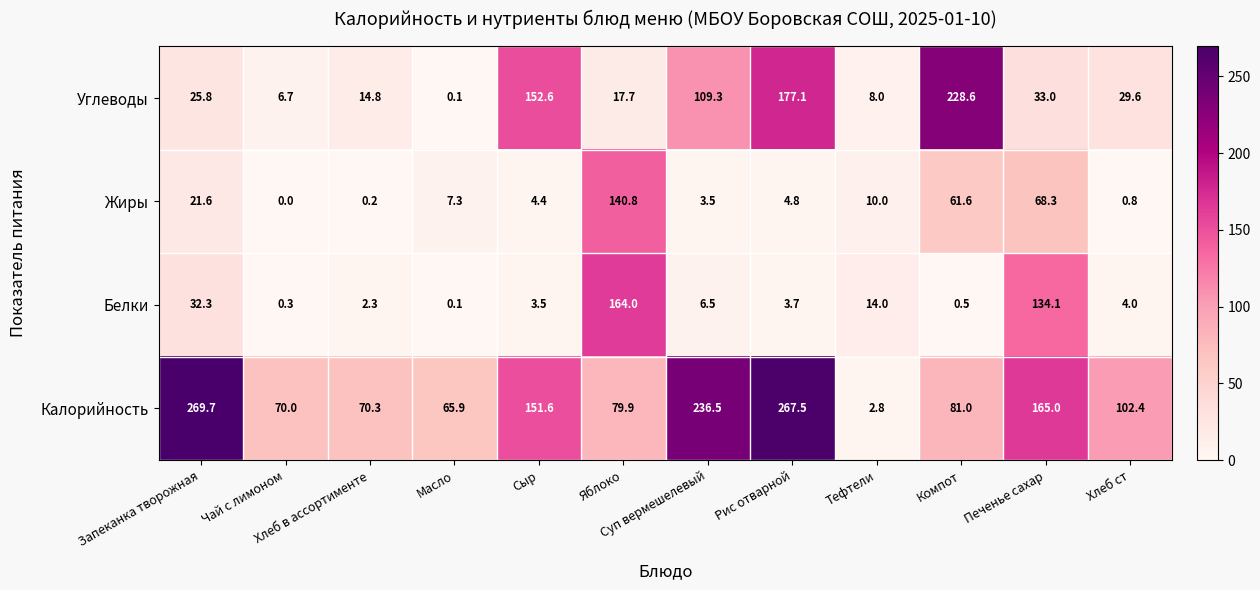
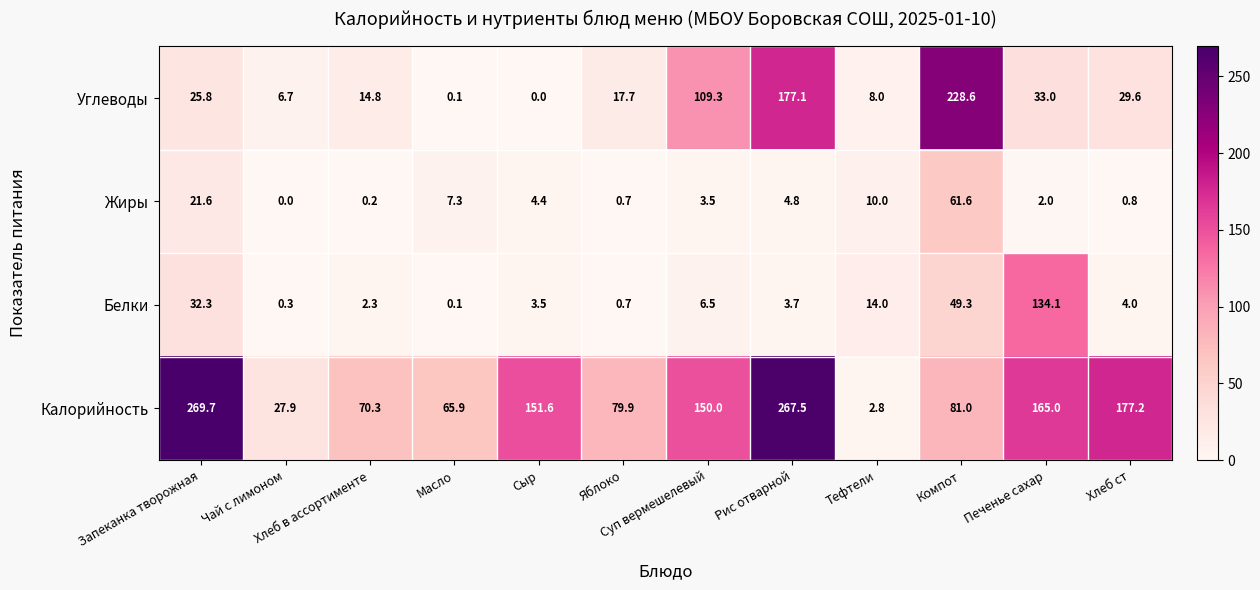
  {
    "Углеводы": {
      "Запеканка творожная": 25.8,
      "Чай с лимоном": 6.7,
      "Хлеб в ассортименте": 14.8,
      "Масло": 0.1,
-     "Сыр": 152.6,
+     "Сыр": 0.0,
      "Яблоко": 17.7,
      "Суп вермешелевый": 109.3,
      "Рис отварной": 177.1,
      "Тефтели": 8.0,
      "Компот": 228.6,
      "Печенье сахар": 33.0,
      "Хлеб ст": 29.6
    },
    "Жиры": {
      "Запеканка творожная": 21.6,
      "Чай с лимоном": 0.0,
      "Хлеб в ассортименте": 0.2,
      "Масло": 7.3,
      "Сыр": 4.4,
-     "Яблоко": 140.8,
+     "Яблоко": 0.7,
      "Суп вермешелевый": 3.5,
      "Рис отварной": 4.8,
      "Тефтели": 10.0,
      "Компот": 61.6,
-     "Печенье сахар": 68.3,
+     "Печенье сахар": 2.0,
      "Хлеб ст": 0.8
    },
    "Белки": {
      "Запеканка творожная": 32.3,
      "Чай с лимоном": 0.3,
      "Хлеб в ассортименте": 2.3,
      "Масло": 0.1,
      "Сыр": 3.5,
-     "Яблоко": 164.0,
+     "Яблоко": 0.7,
      "Суп вермешелевый": 6.5,
      "Рис отварной": 3.7,
      "Тефтели": 14.0,
-     "Компот": 0.5,
+     "Компот": 49.3,
      "Печенье сахар": 134.1,
      "Хлеб ст": 4.0
    },
    "Калорийность": {
      "Запеканка творожная": 269.7,
-     "Чай с лимоном": 70.0,
+     "Чай с лимоном": 27.9,
      "Хлеб в ассортименте": 70.3,
      "Масло": 65.9,
      "Сыр": 151.6,
      "Яблоко": 79.9,
-     "Суп вермешелевый": 236.5,
+     "Суп вермешелевый": 150.0,
      "Рис отварной": 267.5,
      "Тефтели": 2.8,
      "Компот": 81.0,
      "Печенье сахар": 165.0,
-     "Хлеб ст": 102.4
+     "Хлеб ст": 177.2
    }
  }
